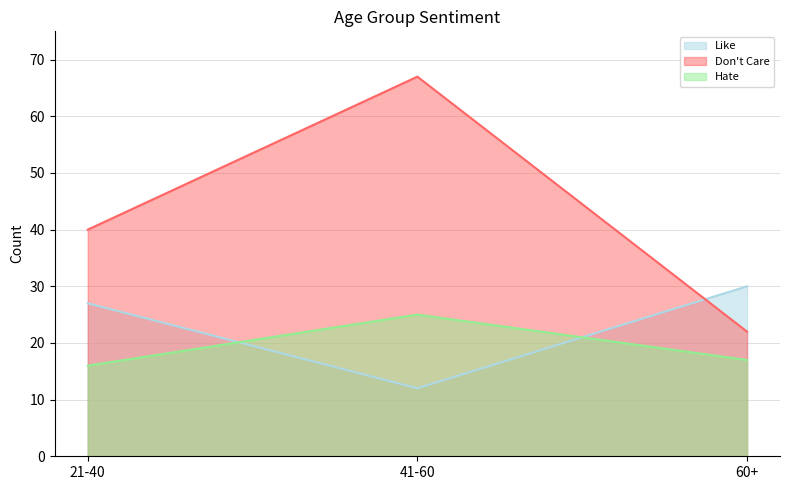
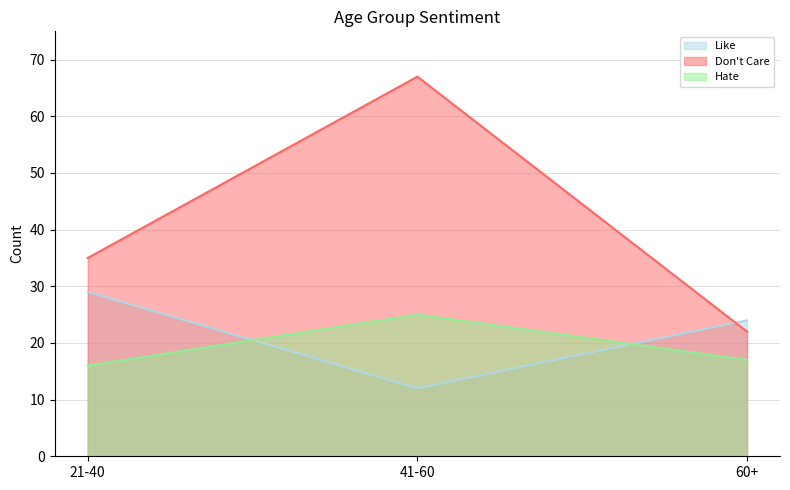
  {
    "Like": {
-     "21-40": 27,
+     "21-40": 29,
      "41-60": 12,
-     "60+": 30
+     "60+": 24
    },
    "Don't Care": {
-     "21-40": 40,
+     "21-40": 35,
      "41-60": 67,
      "60+": 22
    },
    "Hate": {
      "21-40": 16,
      "41-60": 25,
      "60+": 17
    }
  }
